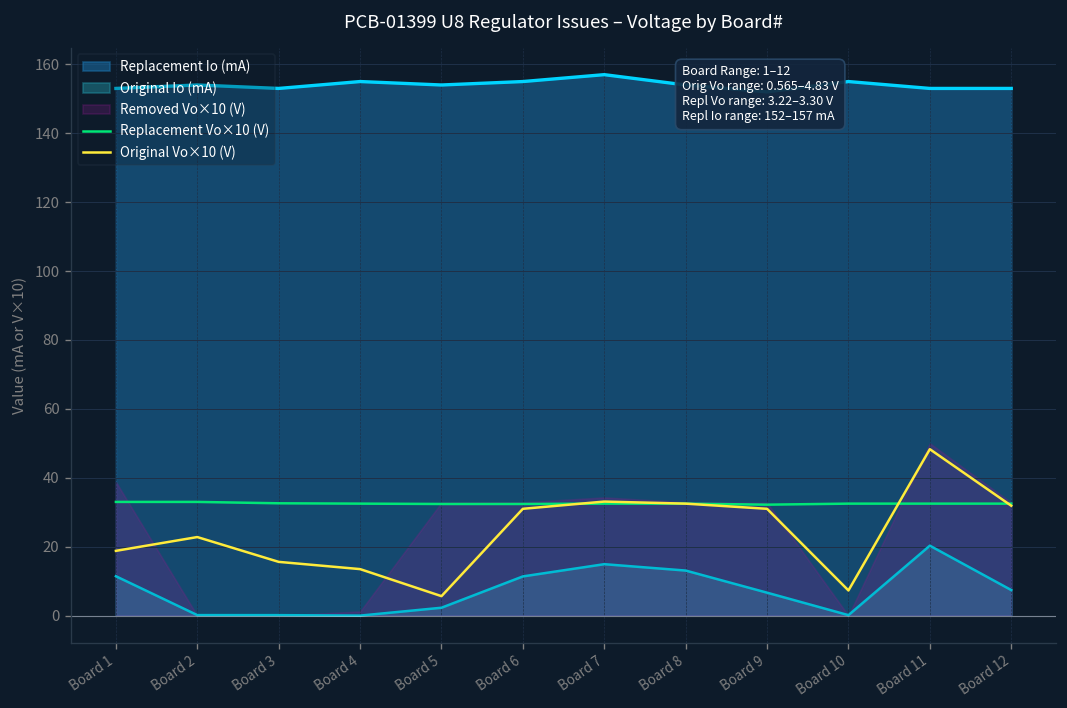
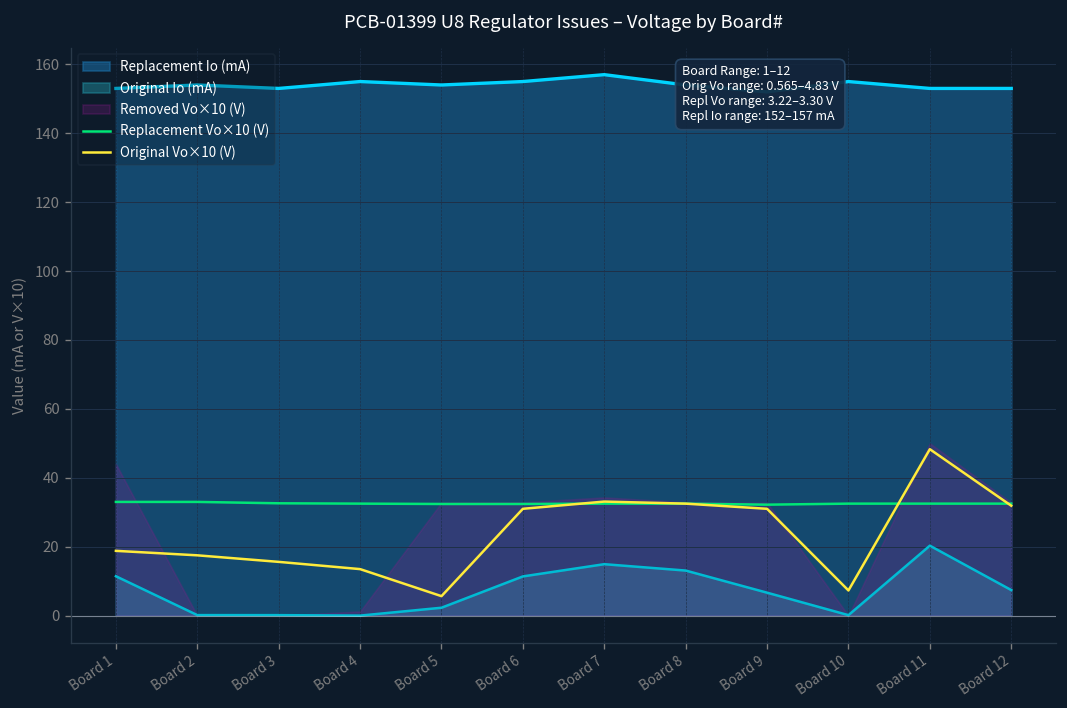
  {
    "Removed Vo×10 (V)": {
-     "Board 1": 39,
+     "Board 1": 44,
      "Board 4": 1,
      "Board 7": 34,
      "Board 11": 50
    },
    "Replacement Vo×10 (V)": {
      "Board 1": 33,
      "Board 2": 33,
      "Board 3": 33,
      "Board 4": 33,
      "Board 10": 33,
      "Board 11": 33
    },
    "Original Vo×10 (V)": {
      "Board 1": 19,
-     "Board 2": 23,
+     "Board 2": 18,
      "Board 3": 16,
      "Board 4": 14,
      "Board 5": 6,
      "Board 6": 31,
      "Board 9": 31,
      "Board 10": 7,
      "Board 11": 48
    }
  }
